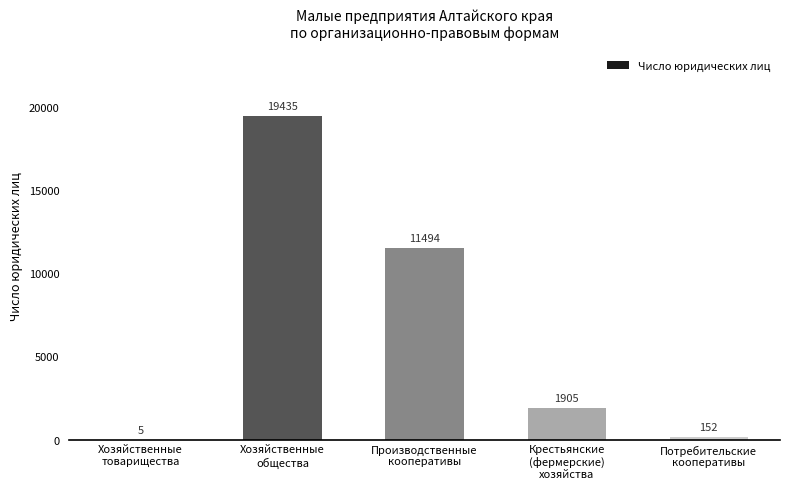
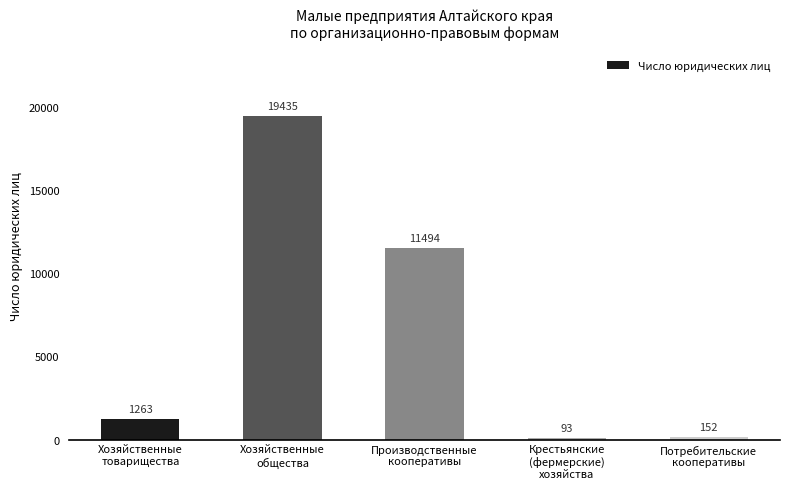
  {
-   "Хозяйственные товарищества": 5,
+   "Хозяйственные товарищества": 1263,
    "Хозяйственные общества": 19435,
    "Производственные кооперативы": 11494,
-   "Крестьянские (фермерские) хозяйства": 1905,
+   "Крестьянские (фермерские) хозяйства": 93,
    "Потребительские кооперативы": 152
  }
